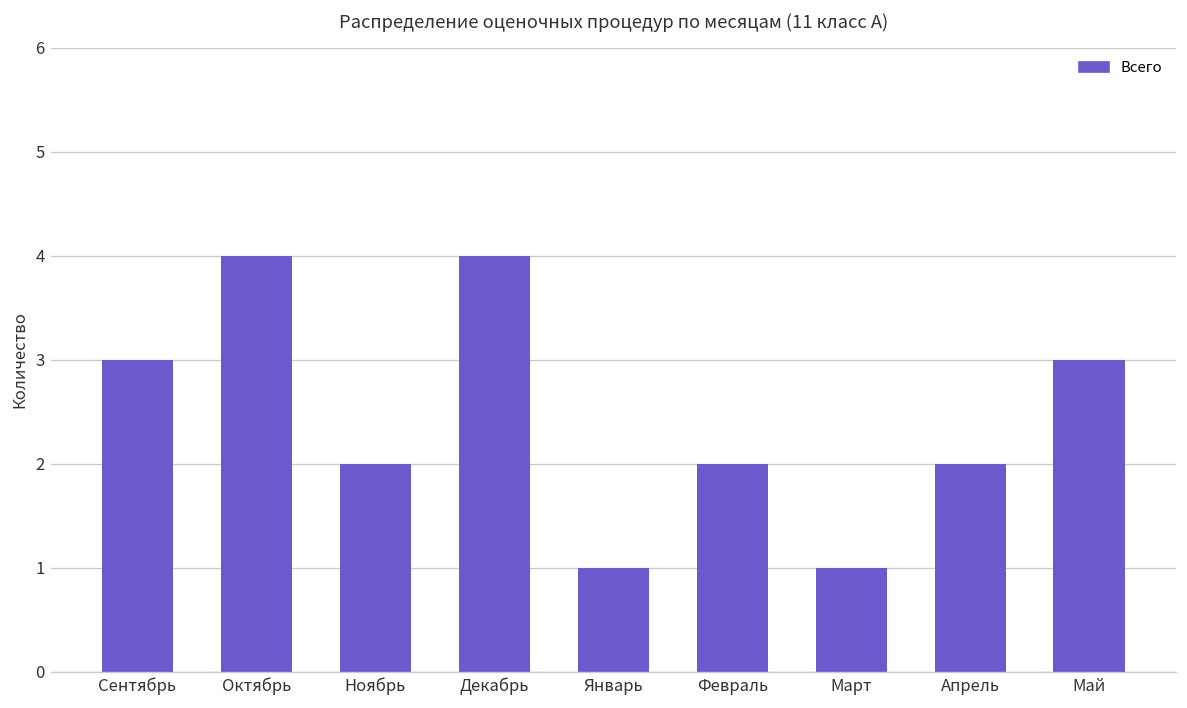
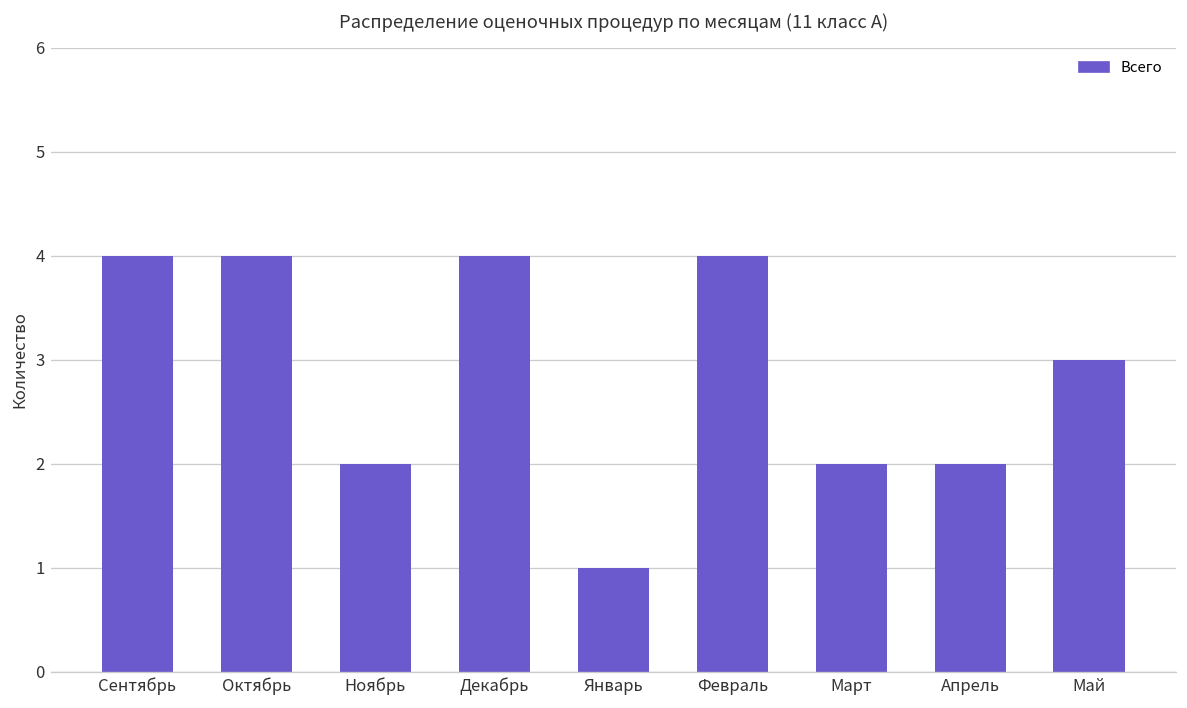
  {
-   "Сентябрь": 3,
+   "Сентябрь": 4,
    "Октябрь": 4,
    "Ноябрь": 2,
    "Декабрь": 4,
    "Январь": 1,
-   "Февраль": 2,
-   "Март": 1,
+   "Февраль": 4,
+   "Март": 2,
    "Апрель": 2,
    "Май": 3
  }
